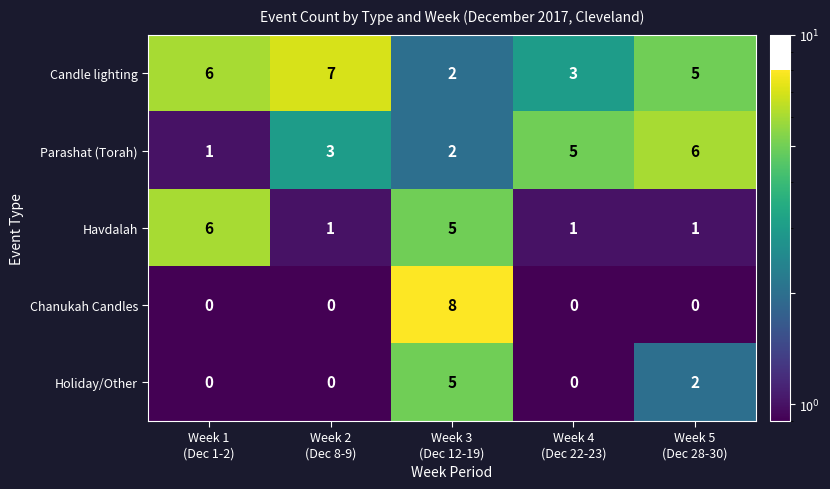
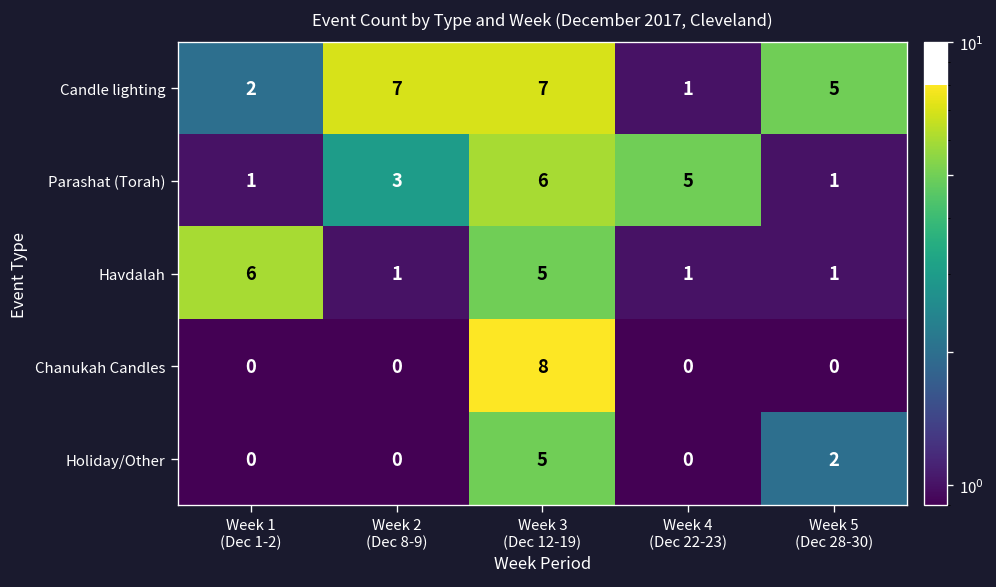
  {
    "Candle lighting": {
-     "Week 1 (Dec 1-2)": 6,
+     "Week 1 (Dec 1-2)": 2,
      "Week 2 (Dec 8-9)": 7,
-     "Week 3 (Dec 12-19)": 2,
-     "Week 4 (Dec 22-23)": 3,
+     "Week 3 (Dec 12-19)": 7,
+     "Week 4 (Dec 22-23)": 1,
      "Week 5 (Dec 28-30)": 5
    },
    "Parashat (Torah)": {
      "Week 1 (Dec 1-2)": 1,
      "Week 2 (Dec 8-9)": 3,
-     "Week 3 (Dec 12-19)": 2,
+     "Week 3 (Dec 12-19)": 6,
      "Week 4 (Dec 22-23)": 5,
-     "Week 5 (Dec 28-30)": 6
+     "Week 5 (Dec 28-30)": 1
    },
    "Havdalah": {
      "Week 1 (Dec 1-2)": 6,
      "Week 2 (Dec 8-9)": 1,
      "Week 3 (Dec 12-19)": 5,
      "Week 4 (Dec 22-23)": 1,
      "Week 5 (Dec 28-30)": 1
    },
    "Chanukah Candles": {
      "Week 1 (Dec 1-2)": 0,
      "Week 2 (Dec 8-9)": 0,
      "Week 3 (Dec 12-19)": 8,
      "Week 4 (Dec 22-23)": 0,
      "Week 5 (Dec 28-30)": 0
    },
    "Holiday/Other": {
      "Week 1 (Dec 1-2)": 0,
      "Week 2 (Dec 8-9)": 0,
      "Week 3 (Dec 12-19)": 5,
      "Week 4 (Dec 22-23)": 0,
      "Week 5 (Dec 28-30)": 2
    }
  }
